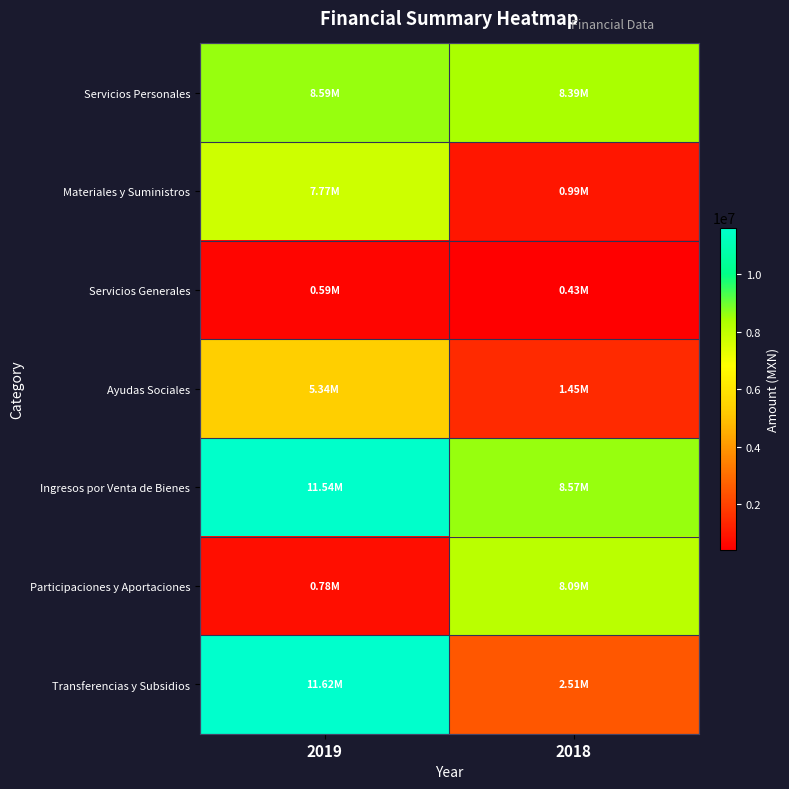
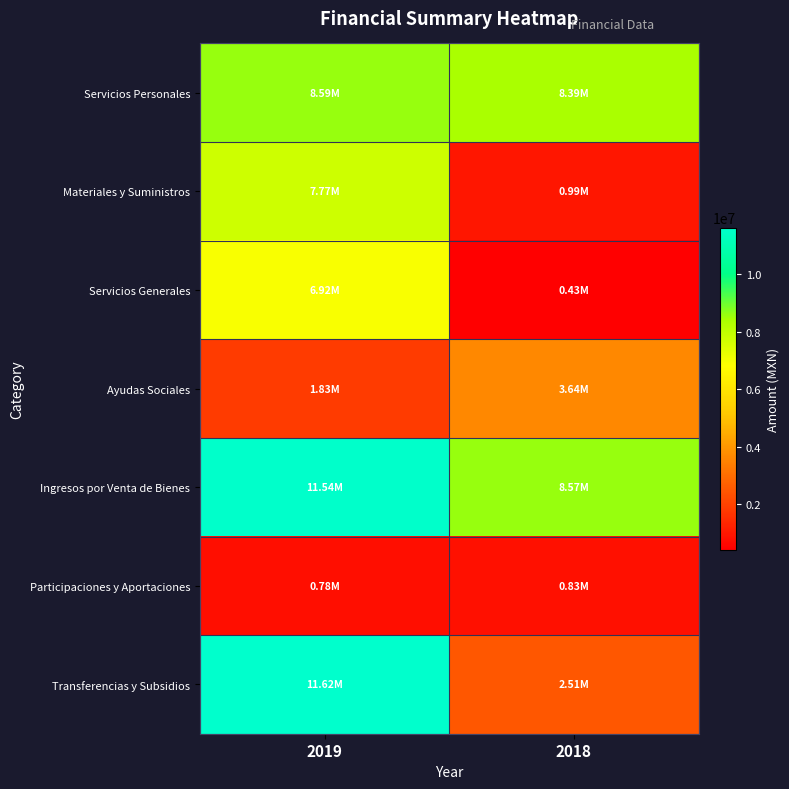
  {
    "Servicios Personales": {
      "2019": "8.59M",
      "2018": "8.39M"
    },
    "Materiales y Suministros": {
      "2019": "7.77M",
      "2018": "0.99M"
    },
    "Servicios Generales": {
-     "2019": "0.59M",
+     "2019": "6.92M",
      "2018": "0.43M"
    },
    "Ayudas Sociales": {
-     "2019": "5.34M",
-     "2018": "1.45M"
+     "2019": "1.83M",
+     "2018": "3.64M"
    },
    "Ingresos por Venta de Bienes": {
      "2019": "11.54M",
      "2018": "8.57M"
    },
    "Participaciones y Aportaciones": {
      "2019": "0.78M",
-     "2018": "8.09M"
+     "2018": "0.83M"
    },
    "Transferencias y Subsidios": {
      "2019": "11.62M",
      "2018": "2.51M"
    }
  }
